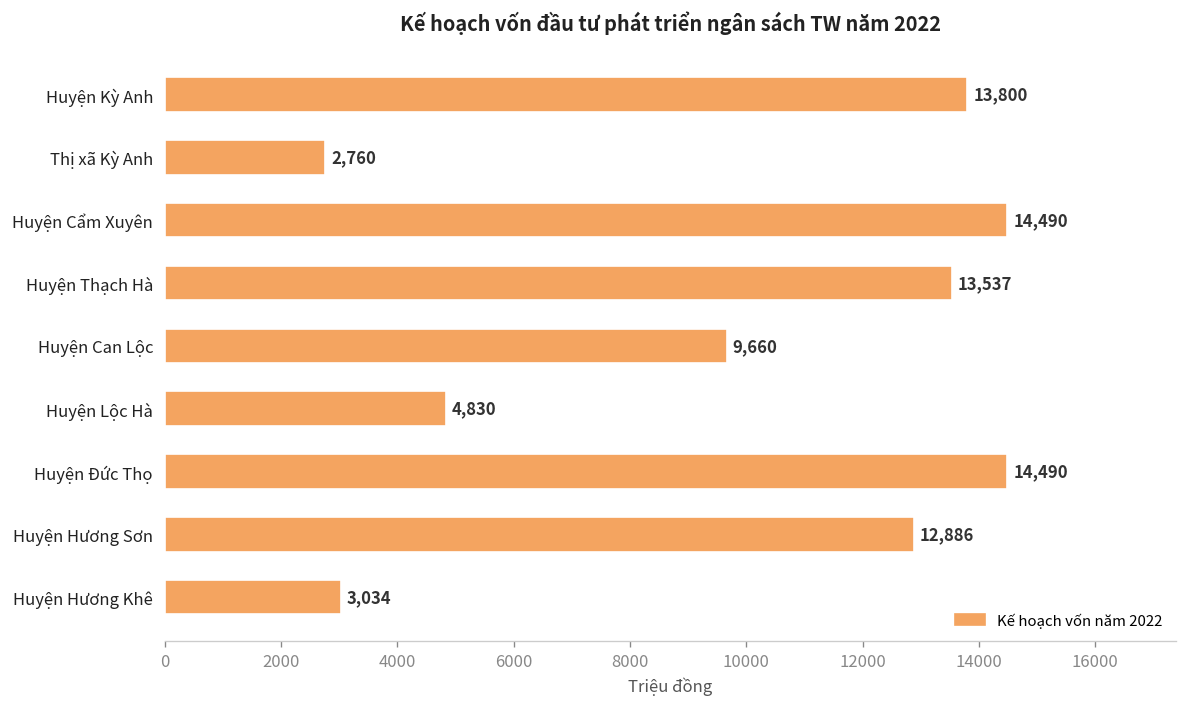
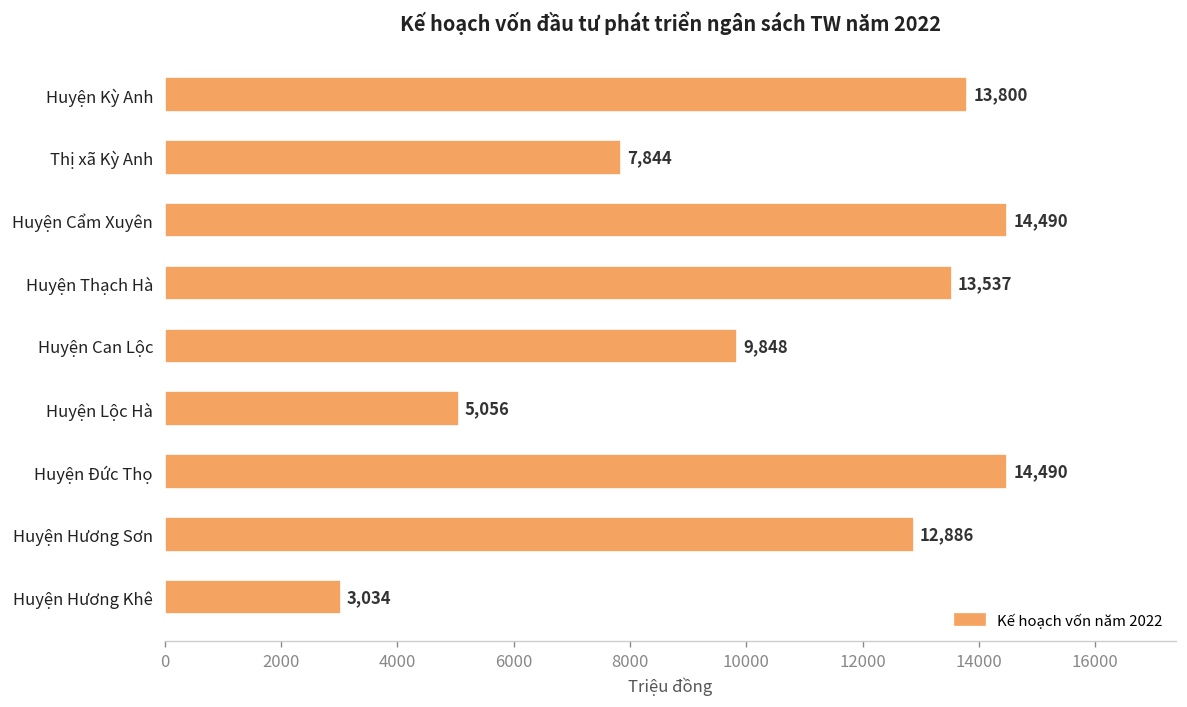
  {
    "Huyện Kỳ Anh": "13,800",
-   "Thị xã Kỳ Anh": "2,760",
+   "Thị xã Kỳ Anh": "7,844",
    "Huyện Cẩm Xuyên": "14,490",
    "Huyện Thạch Hà": "13,537",
-   "Huyện Can Lộc": "9,660",
-   "Huyện Lộc Hà": "4,830",
+   "Huyện Can Lộc": "9,848",
+   "Huyện Lộc Hà": "5,056",
    "Huyện Đức Thọ": "14,490",
    "Huyện Hương Sơn": "12,886",
    "Huyện Hương Khê": "3,034"
  }
